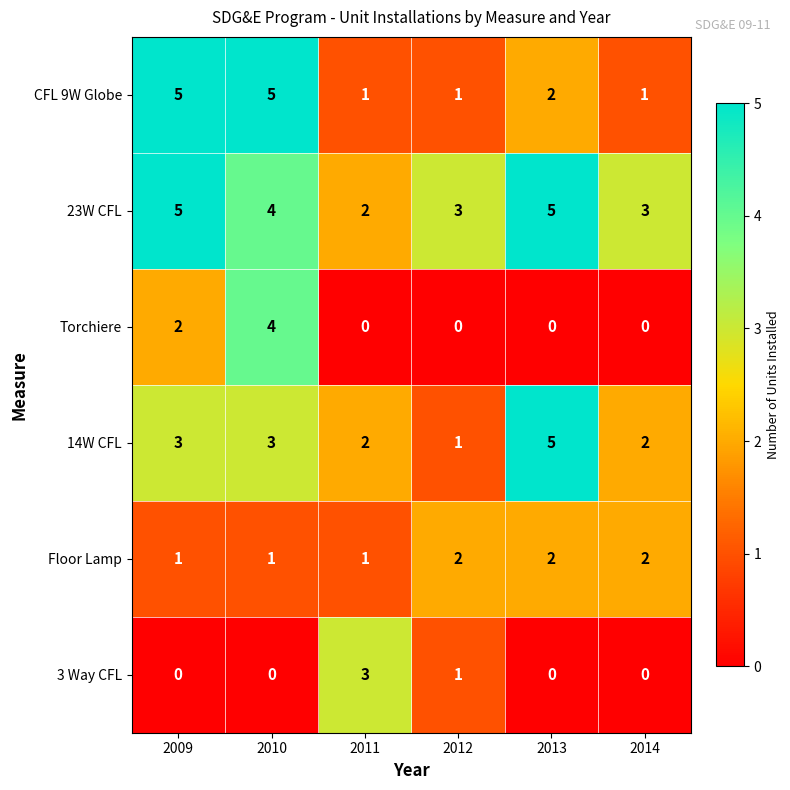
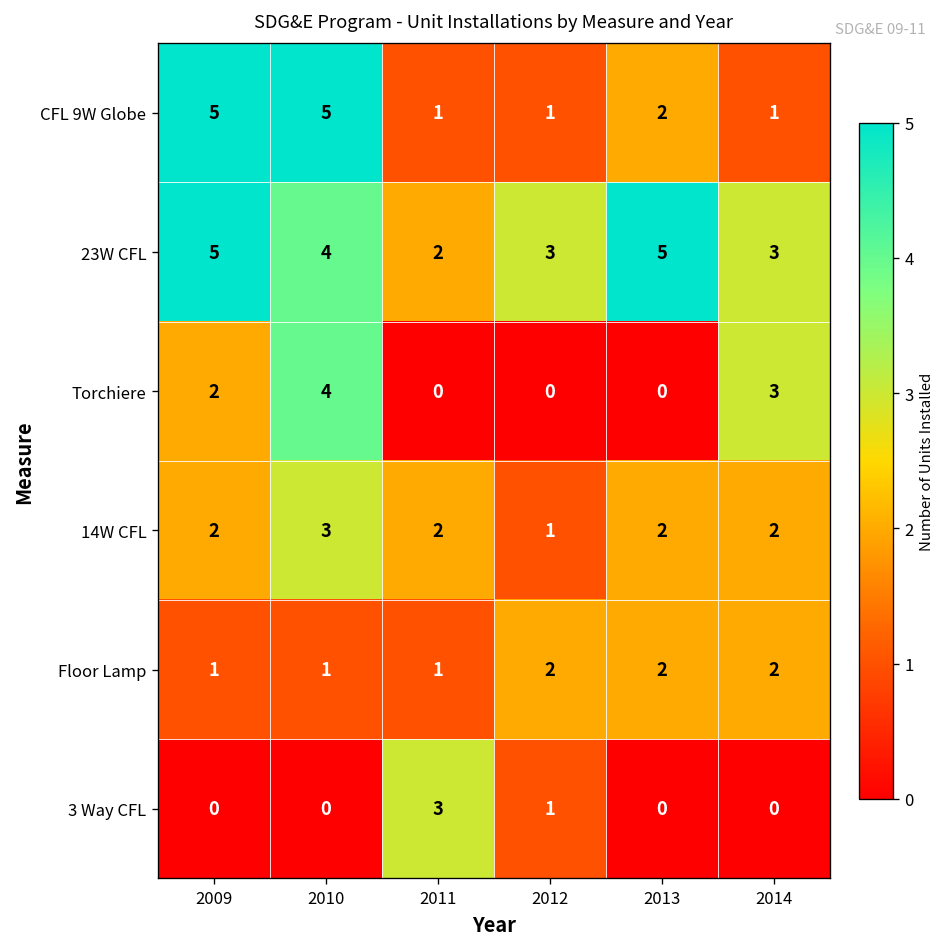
  {
    "CFL 9W Globe": {
      "2009": 5,
      "2010": 5,
      "2011": 1,
      "2012": 1,
      "2013": 2,
      "2014": 1
    },
    "23W CFL": {
      "2009": 5,
      "2010": 4,
      "2011": 2,
      "2012": 3,
      "2013": 5,
      "2014": 3
    },
    "Torchiere": {
      "2009": 2,
      "2010": 4,
      "2011": 0,
      "2012": 0,
      "2013": 0,
-     "2014": 0
+     "2014": 3
    },
    "14W CFL": {
-     "2009": 3,
+     "2009": 2,
      "2010": 3,
      "2011": 2,
      "2012": 1,
-     "2013": 5,
+     "2013": 2,
      "2014": 2
    },
    "Floor Lamp": {
      "2009": 1,
      "2010": 1,
      "2011": 1,
      "2012": 2,
      "2013": 2,
      "2014": 2
    },
    "3 Way CFL": {
      "2009": 0,
      "2010": 0,
      "2011": 3,
      "2012": 1,
      "2013": 0,
      "2014": 0
    }
  }
